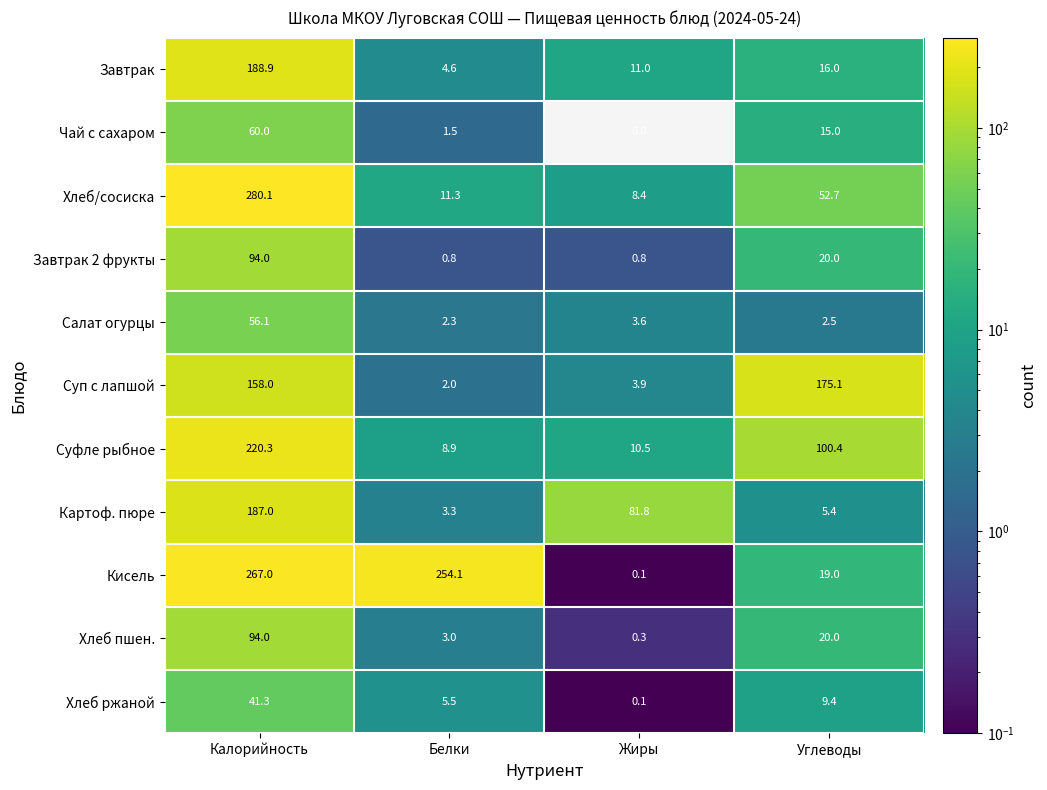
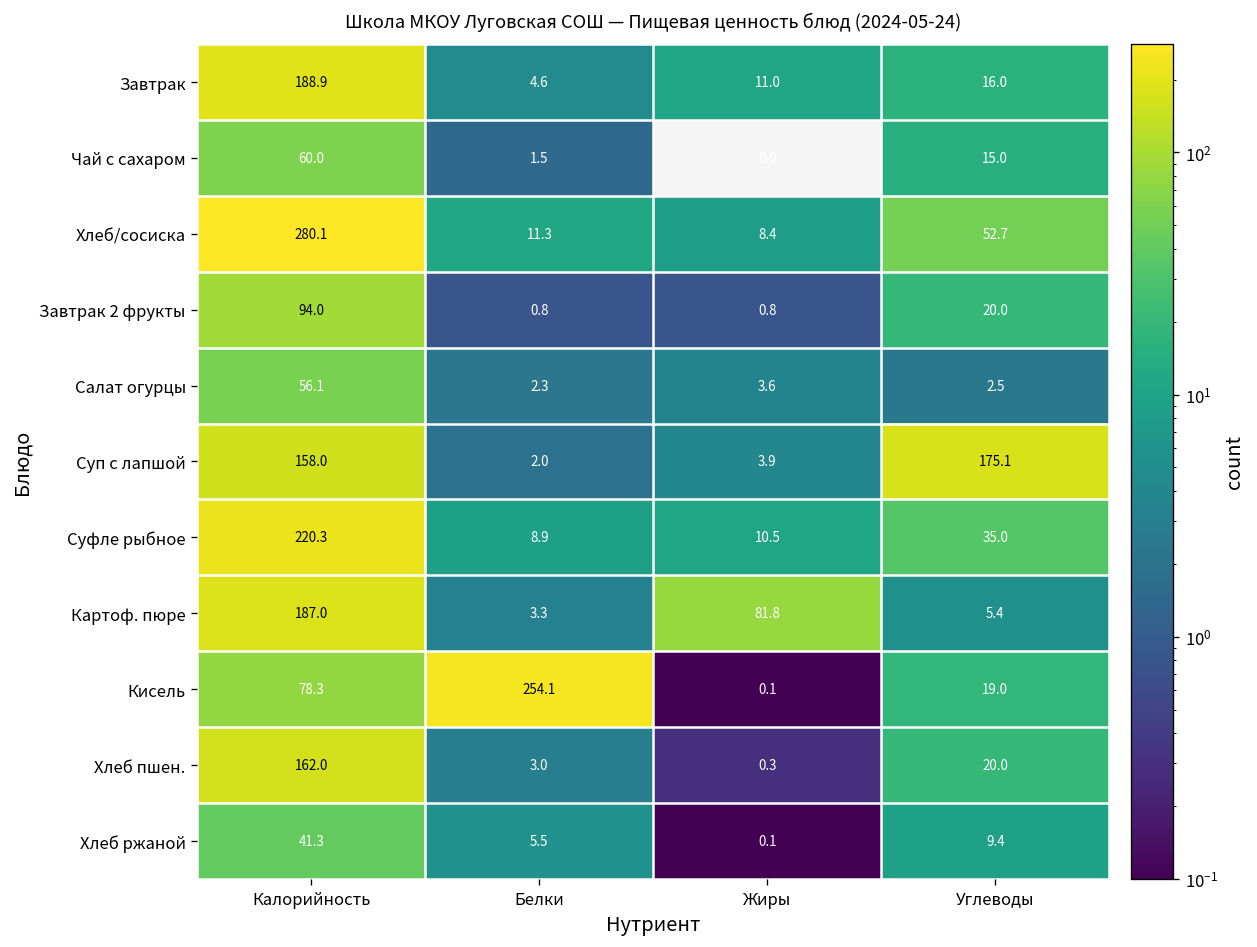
  {
    "Завтрак": {
      "Калорийность": 188.9,
      "Белки": 4.6,
      "Жиры": 11.0,
      "Углеводы": 16.0
    },
    "Чай с сахаром": {
      "Калорийность": 60.0,
      "Белки": 1.5,
      "Углеводы": 15.0
    },
    "Хлеб/сосиска": {
      "Калорийность": 280.1,
      "Белки": 11.3,
      "Жиры": 8.4,
      "Углеводы": 52.7
    },
    "Завтрак 2 фрукты": {
      "Калорийность": 94.0,
      "Белки": 0.8,
      "Жиры": 0.8,
      "Углеводы": 20.0
    },
    "Салат огурцы": {
      "Калорийность": 56.1,
      "Белки": 2.3,
      "Жиры": 3.6,
      "Углеводы": 2.5
    },
    "Суп с лапшой": {
      "Калорийность": 158.0,
      "Белки": 2.0,
      "Жиры": 3.9,
      "Углеводы": 175.1
    },
    "Суфле рыбное": {
      "Калорийность": 220.3,
      "Белки": 8.9,
      "Жиры": 10.5,
-     "Углеводы": 100.4
+     "Углеводы": 35.0
    },
    "Картоф. пюре": {
      "Калорийность": 187.0,
      "Белки": 3.3,
      "Жиры": 81.8,
      "Углеводы": 5.4
    },
    "Кисель": {
-     "Калорийность": 267.0,
+     "Калорийность": 78.3,
      "Белки": 254.1,
      "Жиры": 0.1,
      "Углеводы": 19.0
    },
    "Хлеб пшен.": {
-     "Калорийность": 94.0,
+     "Калорийность": 162.0,
      "Белки": 3.0,
      "Жиры": 0.3,
      "Углеводы": 20.0
    },
    "Хлеб ржаной": {
      "Калорийность": 41.3,
      "Белки": 5.5,
      "Жиры": 0.1,
      "Углеводы": 9.4
    }
  }
